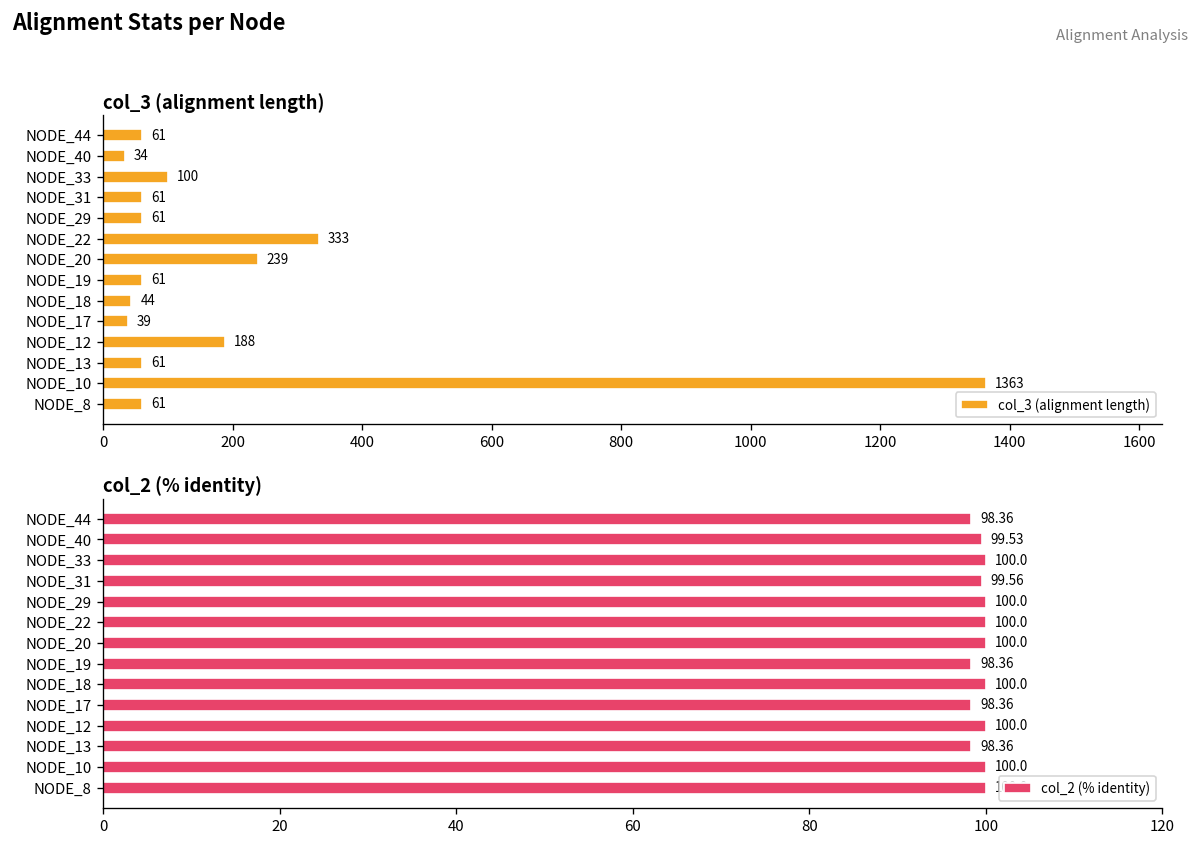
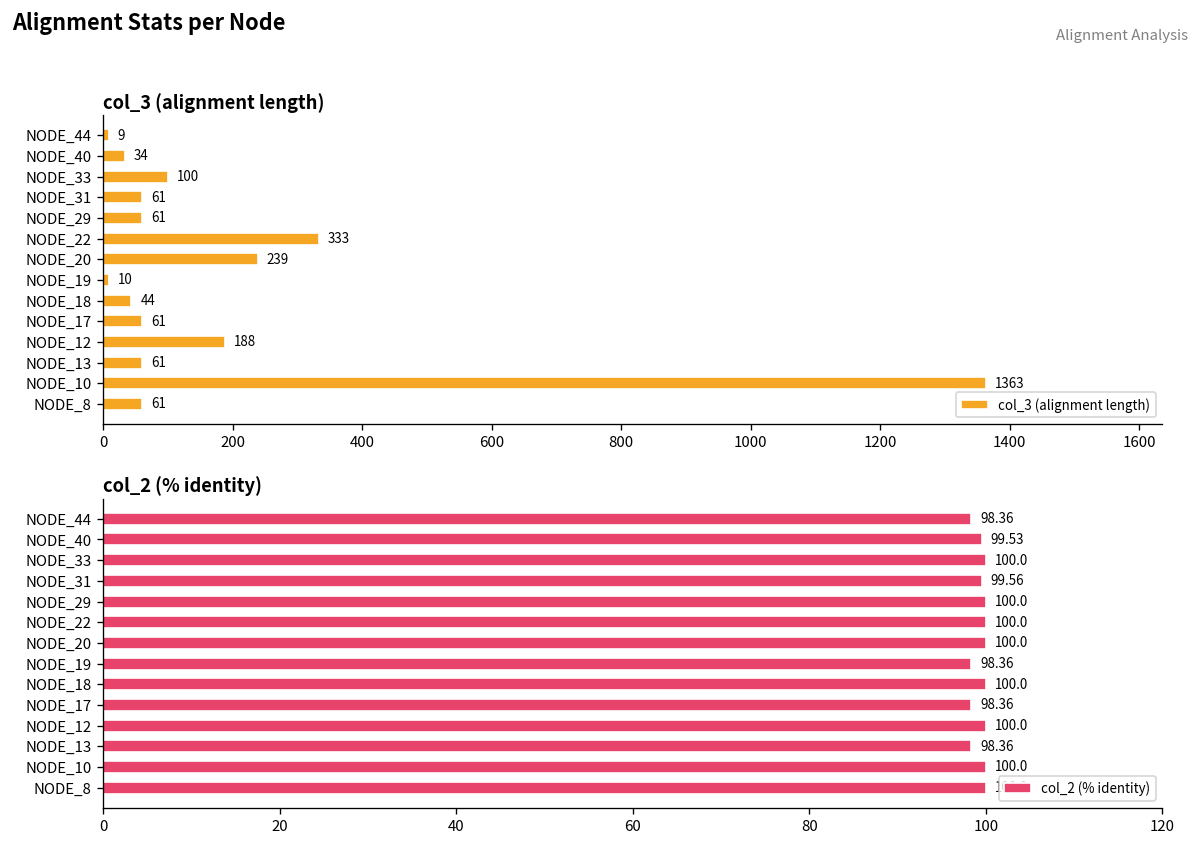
  {
    "col_3 (alignment length)": {
-     "NODE_44": 61,
+     "NODE_44": 9,
      "NODE_40": 34,
      "NODE_33": 100,
      "NODE_31": 61,
      "NODE_29": 61,
      "NODE_22": 333,
      "NODE_20": 239,
-     "NODE_19": 61,
+     "NODE_19": 10,
      "NODE_18": 44,
-     "NODE_17": 39,
+     "NODE_17": 61,
      "NODE_12": 188,
      "NODE_13": 61,
      "NODE_10": 1363,
      "NODE_8": 61
    },
    "col_2 (% identity)": {
      "NODE_44": 98.36,
      "NODE_40": 99.53,
      "NODE_33": 100.0,
      "NODE_31": 99.56,
      "NODE_29": 100.0,
      "NODE_22": 100.0,
      "NODE_20": 100.0,
      "NODE_19": 98.36,
      "NODE_18": 100.0,
      "NODE_17": 98.36,
      "NODE_12": 100.0,
      "NODE_13": 98.36,
      "NODE_10": 100.0
    }
  }
